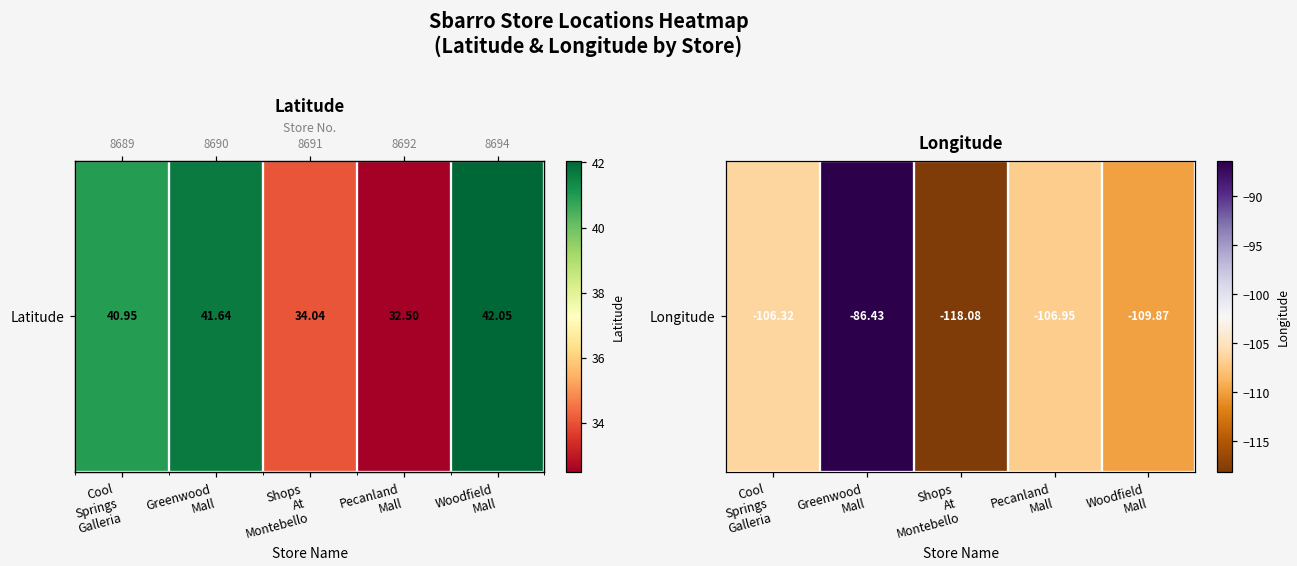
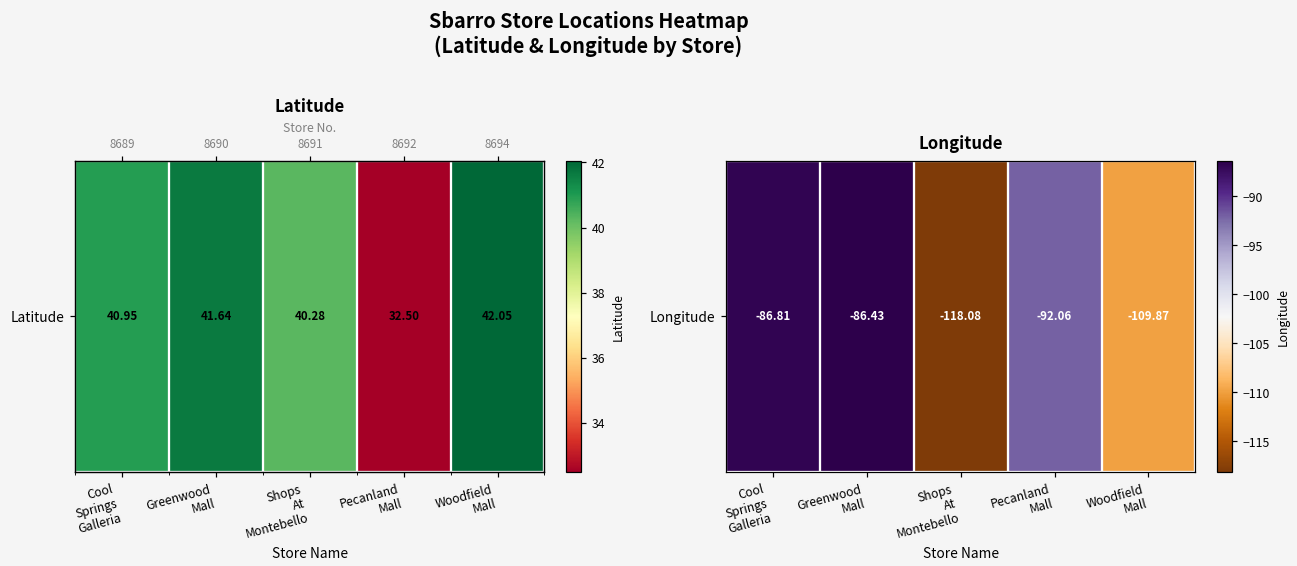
  {
    "Latitude": {
      "Latitude": {
        "Cool Springs Galleria": 40.95,
        "Greenwood Mall": 41.64,
-       "Shops At Montebello": 34.04,
+       "Shops At Montebello": 40.28,
        "Pecanland Mall": 32.50,
        "Woodfield Mall": 42.05
      }
    },
    "Longitude": {
      "Longitude": {
-       "Cool Springs Galleria": -106.32,
+       "Cool Springs Galleria": -86.81,
        "Greenwood Mall": -86.43,
        "Shops At Montebello": -118.08,
-       "Pecanland Mall": -106.95,
+       "Pecanland Mall": -92.06,
        "Woodfield Mall": -109.87
      }
    }
  }
